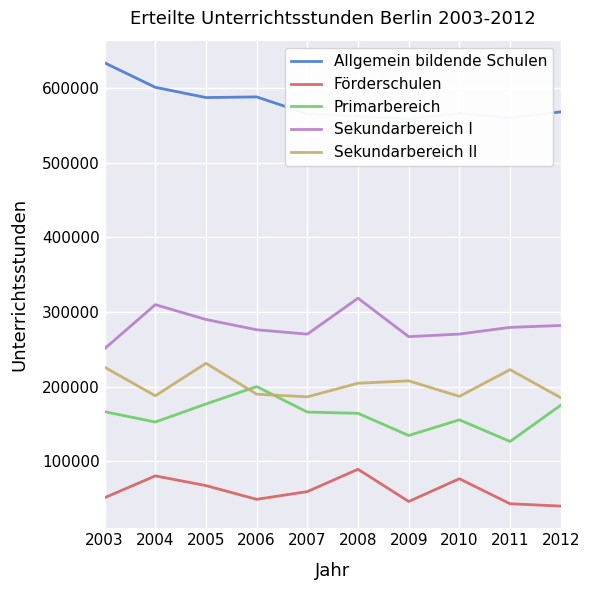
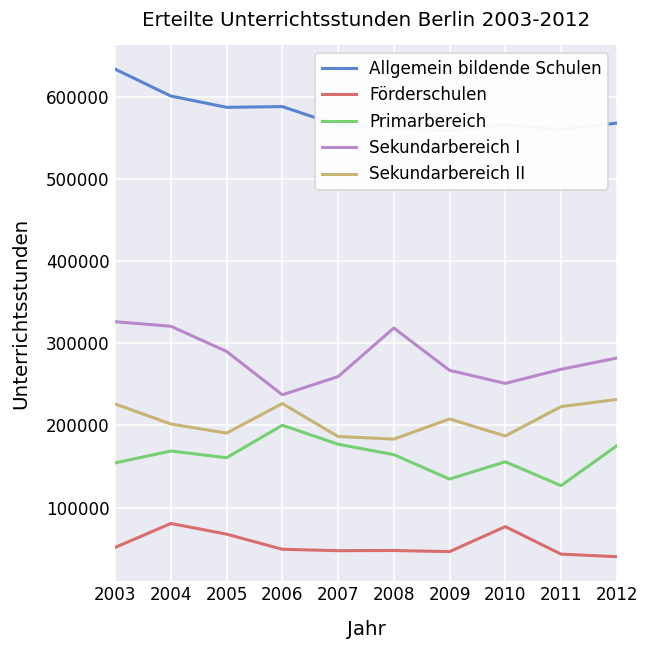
  {
    "Allgemein bildende Schulen": {
      "2003": 630000,
      "2004": 600000,
      "2005": 590000,
      "2006": 590000,
      "2012": 570000
    },
    "Förderschulen": {
      "2003": 50000,
      "2004": 80000,
      "2005": 70000,
      "2006": 50000,
-     "2007": 60000,
-     "2008": 90000,
+     "2007": 50000,
+     "2008": 50000,
      "2009": 50000,
      "2010": 80000,
      "2011": 40000,
      "2012": 40000
    },
    "Primarbereich": {
-     "2003": 170000,
-     "2004": 150000,
-     "2005": 180000,
+     "2003": 150000,
+     "2004": 170000,
+     "2005": 160000,
      "2006": 200000,
-     "2007": 170000,
+     "2007": 180000,
      "2008": 160000,
      "2009": 130000,
      "2010": 160000,
      "2011": 130000,
      "2012": 180000
    },
    "Sekundarbereich I": {
-     "2003": 250000,
-     "2004": 310000,
+     "2003": 330000,
+     "2004": 320000,
      "2005": 290000,
-     "2006": 280000,
-     "2007": 270000,
+     "2006": 240000,
+     "2007": 260000,
      "2008": 320000,
      "2009": 270000,
-     "2010": 270000,
-     "2011": 280000,
+     "2010": 250000,
+     "2011": 270000,
      "2012": 280000
    },
    "Sekundarbereich II": {
      "2003": 230000,
-     "2004": 190000,
-     "2005": 230000,
-     "2006": 190000,
+     "2004": 200000,
+     "2005": 190000,
+     "2006": 230000,
      "2007": 190000,
-     "2008": 200000,
+     "2008": 180000,
      "2009": 210000,
      "2010": 190000,
      "2011": 220000,
-     "2012": 190000
+     "2012": 230000
    }
  }
